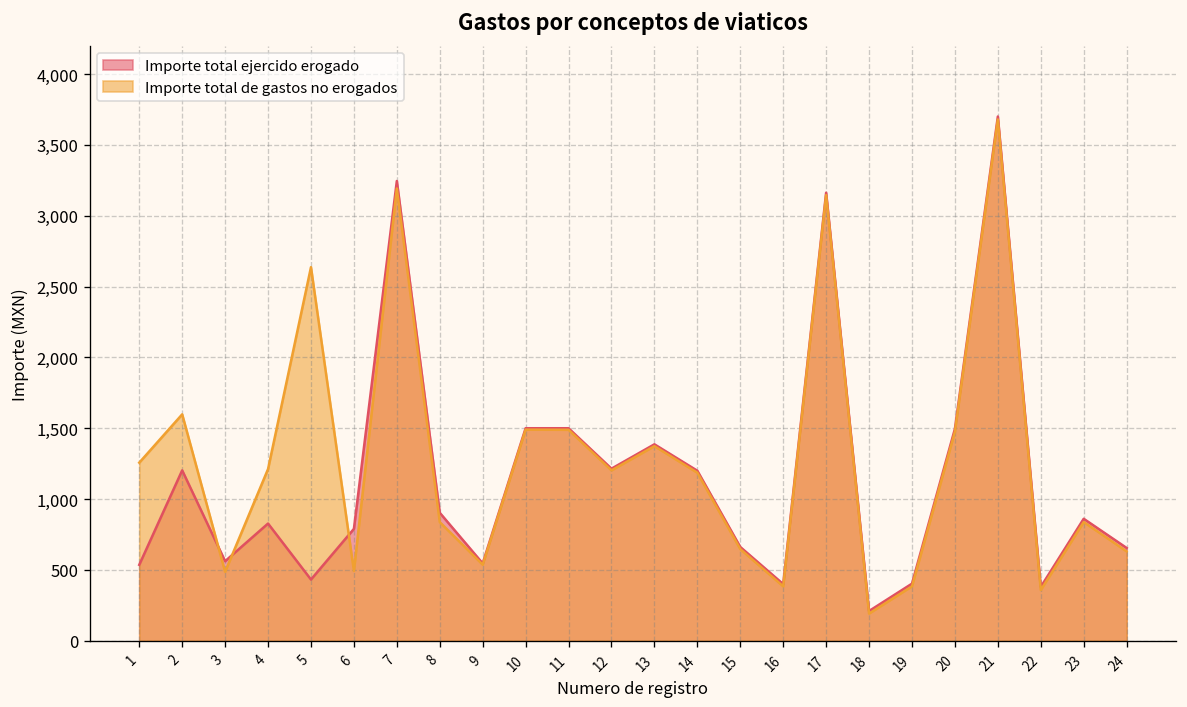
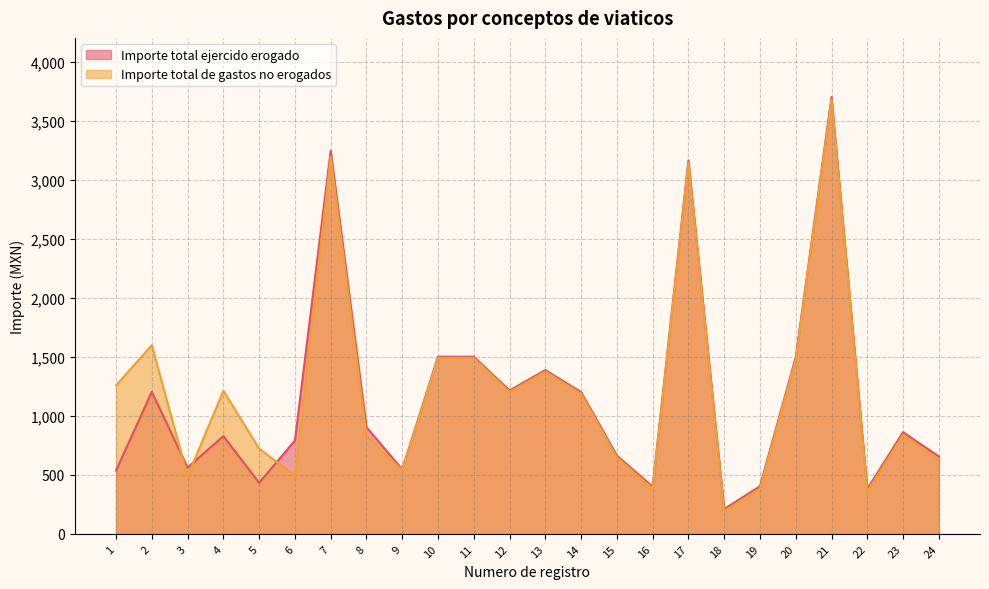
  {
    "Importe total ejercido erogado": {
      "1": "540",
      "2": "1,200",
      "3": "560",
      "4": "830",
      "5": "430",
      "6": "790",
      "7": "3,250",
      "8": "900",
      "22": "380",
      "23": "860",
      "24": "660"
    },
    "Importe total de gastos no erogados": {
      "1": "1,260",
      "2": "1,600",
      "3": "490",
      "4": "1,210",
-     "5": "2,640",
+     "5": "720",
      "6": "490",
      "7": "3,190",
      "8": "840",
      "22": "360",
      "23": "840",
      "24": "630"
    }
  }
